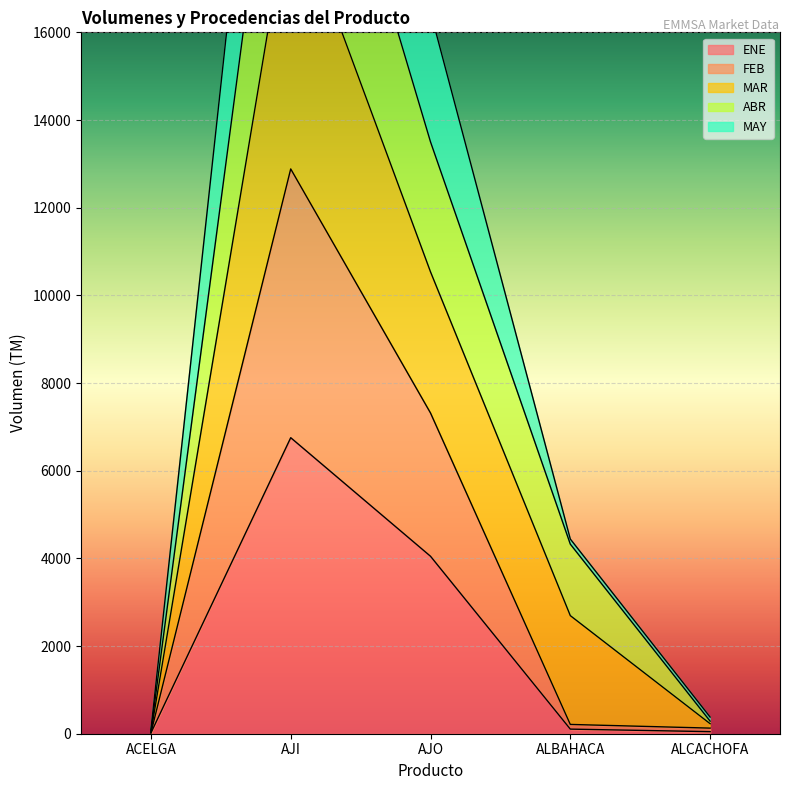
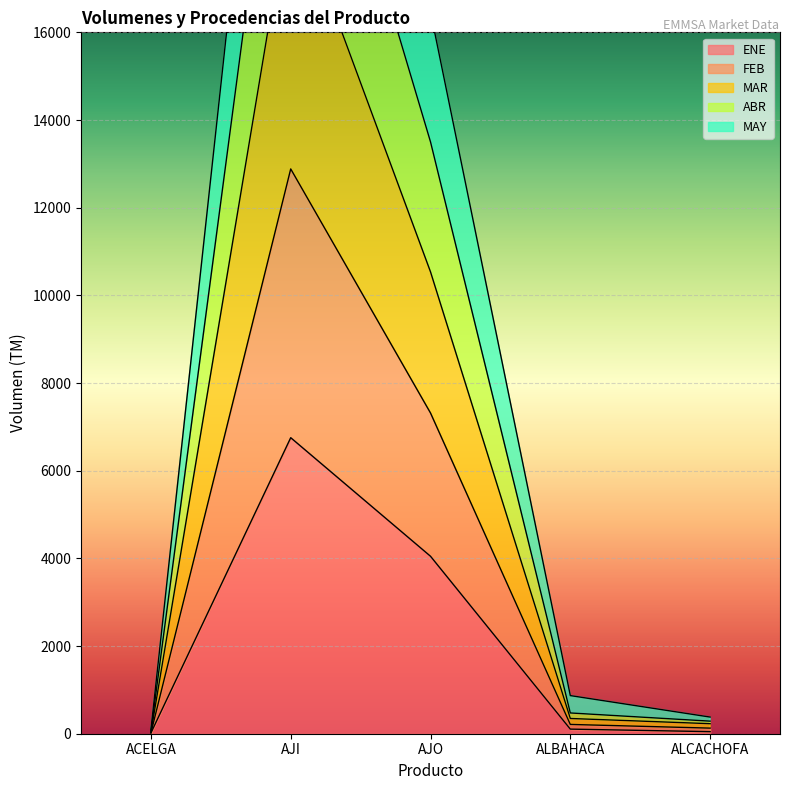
  {
    "MAR": {
      "AJO": 3200,
-     "ALBAHACA": 2500,
+     "ALBAHACA": 100,
      "ALCACHOFA": 100
    },
    "ABR": {
      "AJO": 3000,
-     "ALBAHACA": 1600,
+     "ALBAHACA": 100,
      "ALCACHOFA": 100
    },
    "MAY": {
-     "ALBAHACA": 100,
+     "ALBAHACA": 400,
      "ALCACHOFA": 100
    }
  }
